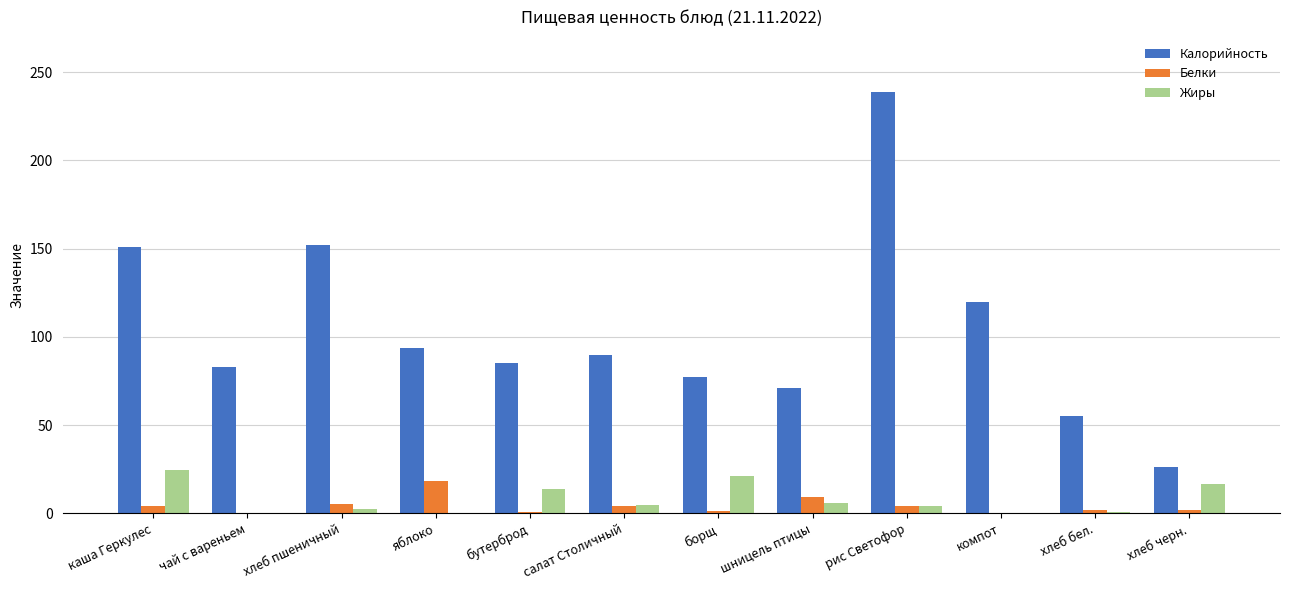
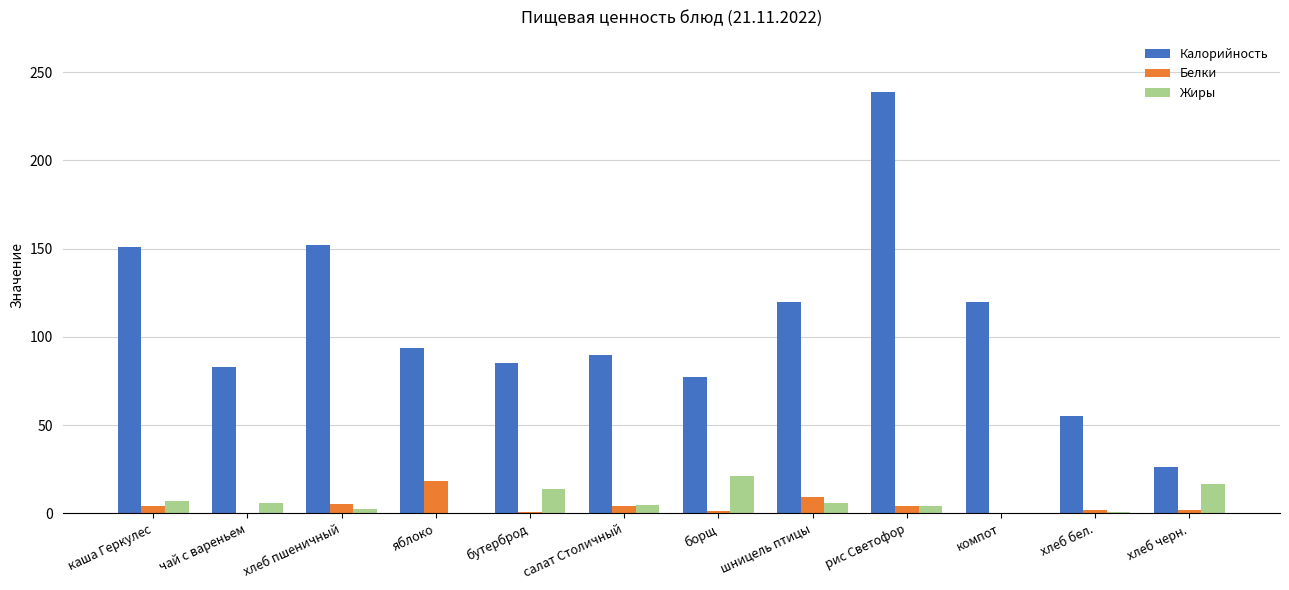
  {
    "Калорийность": {
      "каша Геркулес": 151,
      "чай с вареньем": 83,
      "хлеб пшеничный": 152,
      "яблоко": 94,
      "бутерброд": 85,
      "салат Столичный": 90,
      "борщ": 77,
-     "шницель птицы": 71,
+     "шницель птицы": 120,
      "рис Светофор": 239,
      "компот": 120,
      "хлеб бел.": 55,
      "хлеб черн.": 26
    },
    "Белки": {
      "каша Геркулес": 4,
      "хлеб пшеничный": 5,
      "яблоко": 19,
      "салат Столичный": 4,
      "борщ": 1,
      "шницель птицы": 9,
      "рис Светофор": 4,
      "хлеб бел.": 2,
      "хлеб черн.": 2
    },
    "Жиры": {
-     "каша Геркулес": 24,
-     "чай с вареньем": 0,
+     "каша Геркулес": 7,
+     "чай с вареньем": 6,
      "хлеб пшеничный": 2,
      "яблоко": 0,
      "бутерброд": 14,
      "салат Столичный": 5,
      "борщ": 21,
      "шницель птицы": 6,
      "рис Светофор": 4,
      "хлеб черн.": 17
    }
  }
